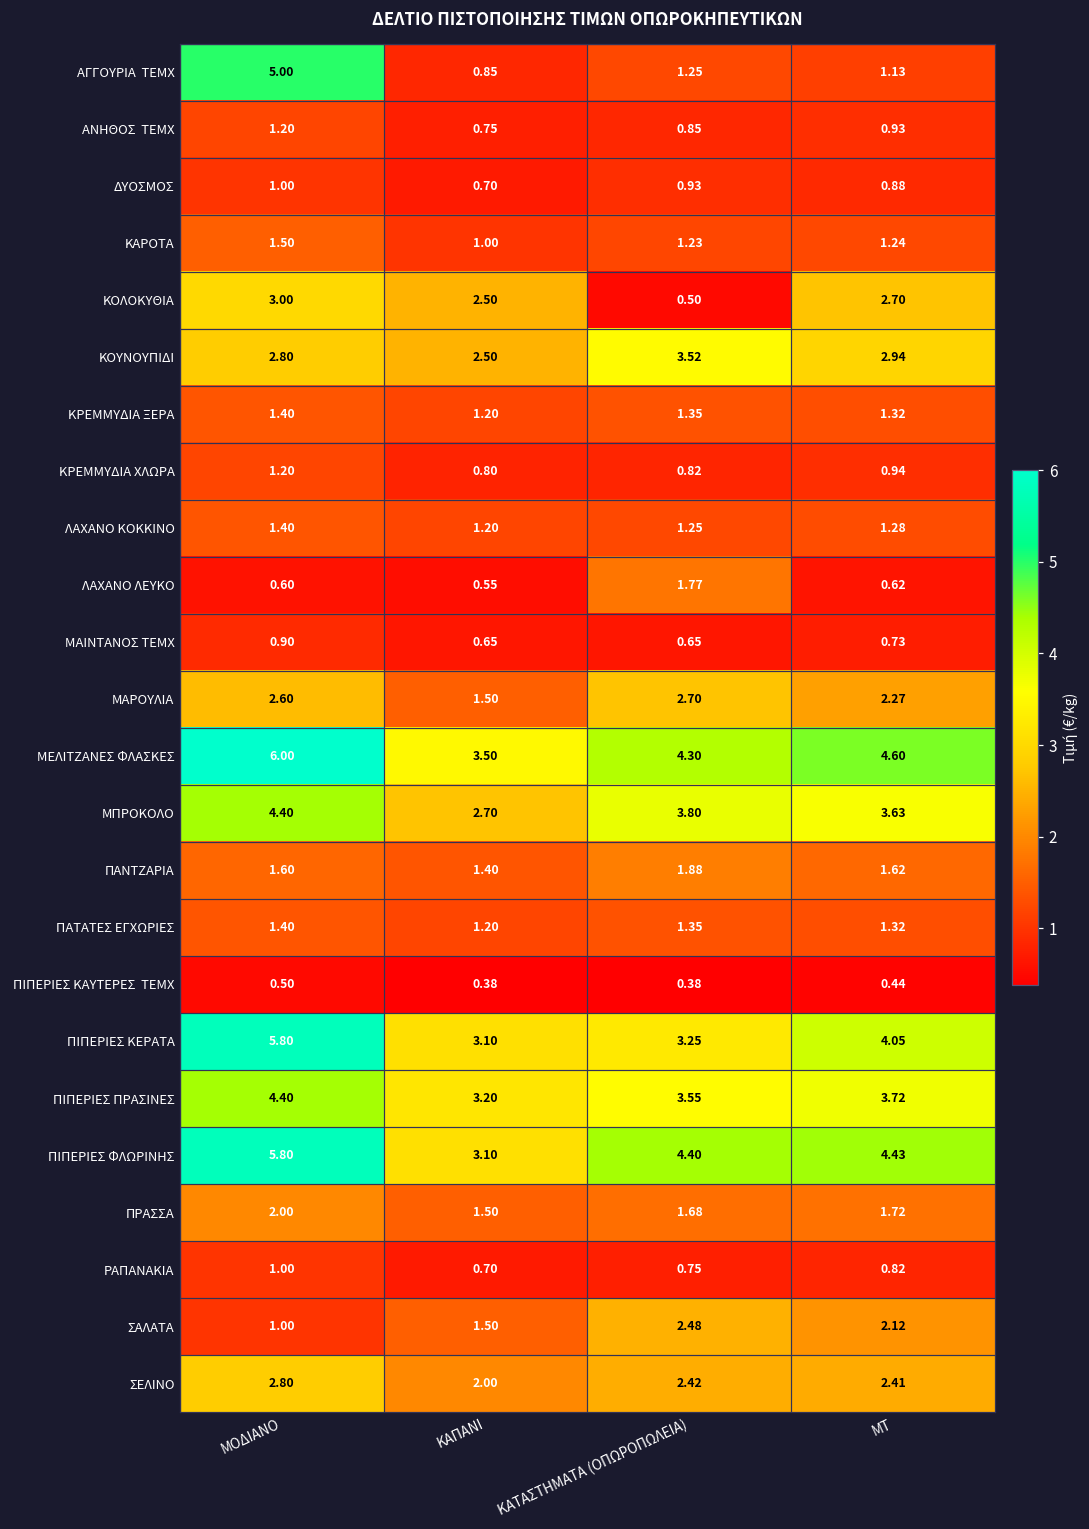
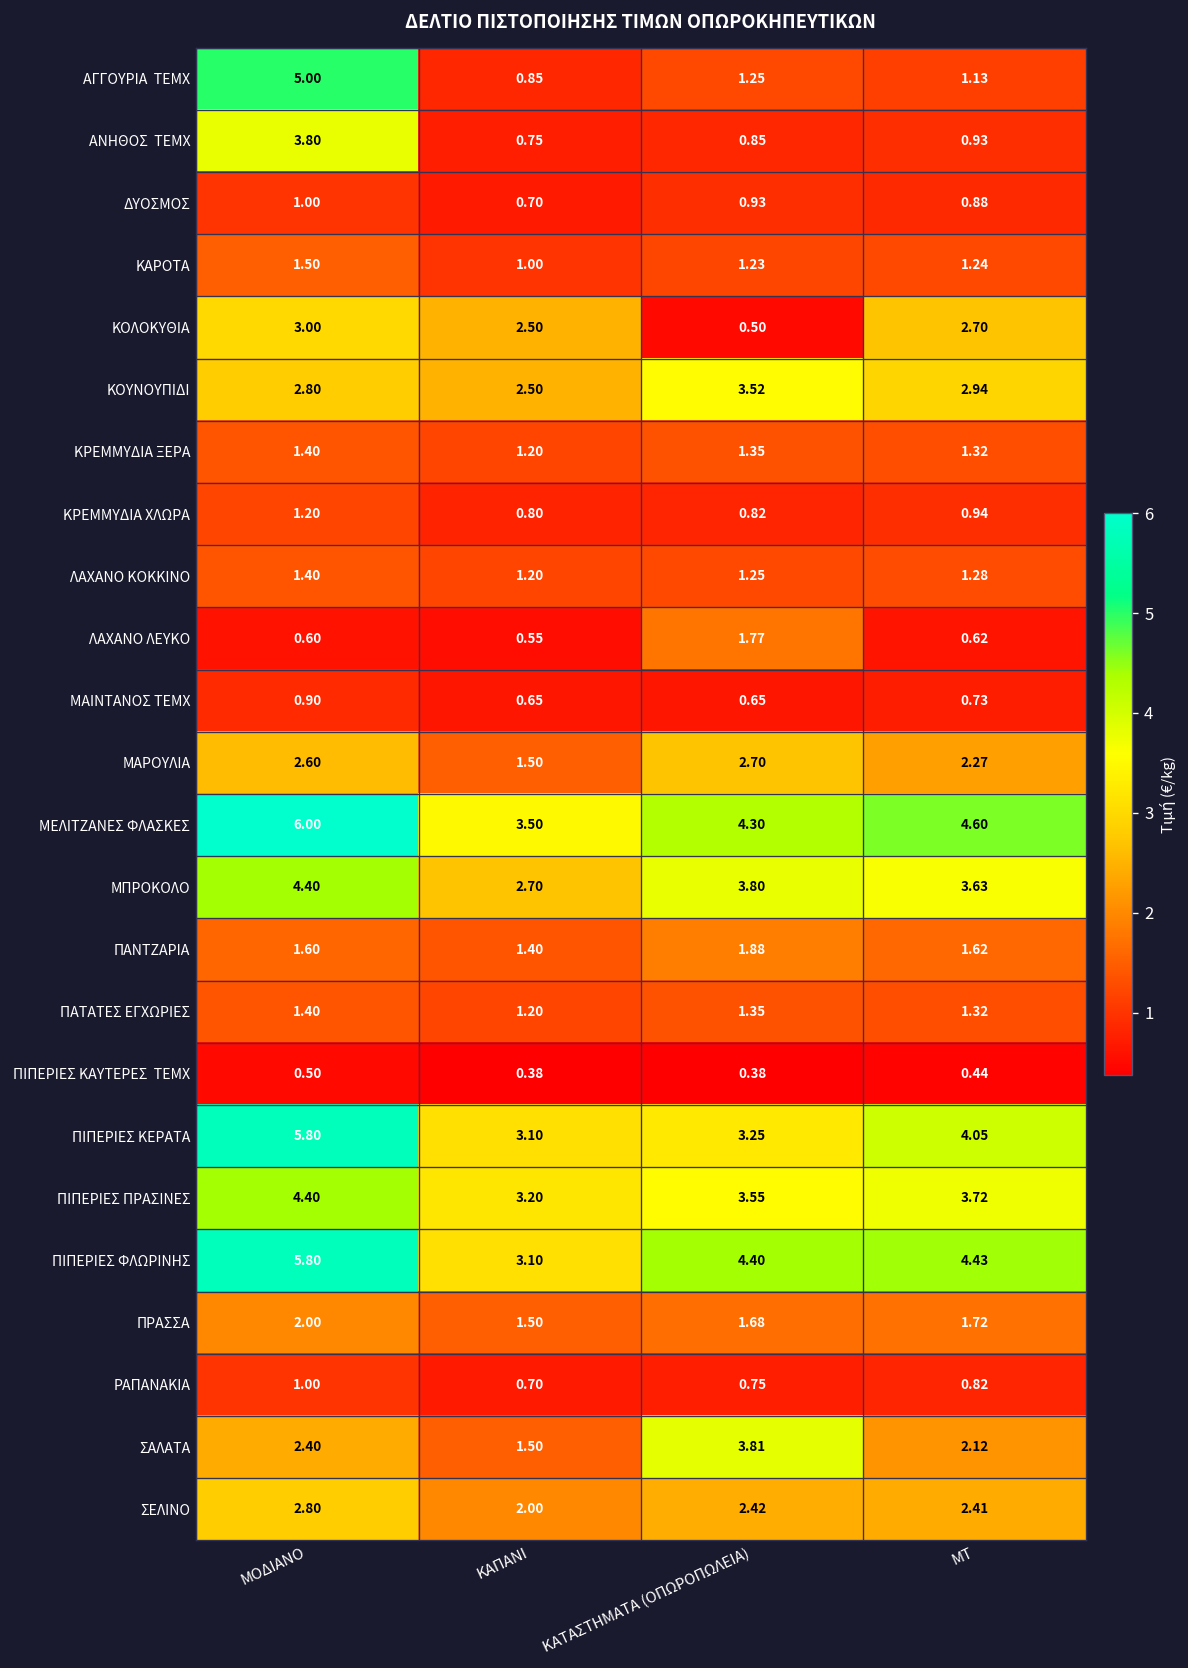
  {
    "ΑΓΓΟΥΡΙΑ ΤΕΜΧ": {
      "ΜΟΔΙΑΝΟ": 5.00,
      "ΚΑΠΑΝΙ": 0.85,
      "ΚΑΤΑΣΤΗΜΑΤΑ (ΟΠΩΡΟΠΩΛΕΙΑ)": 1.25,
      "ΜΤ": 1.13
    },
    "ΑΝΗΘΟΣ ΤΕΜΧ": {
-     "ΜΟΔΙΑΝΟ": 1.20,
+     "ΜΟΔΙΑΝΟ": 3.80,
      "ΚΑΠΑΝΙ": 0.75,
      "ΚΑΤΑΣΤΗΜΑΤΑ (ΟΠΩΡΟΠΩΛΕΙΑ)": 0.85,
      "ΜΤ": 0.93
    },
    "ΔΥΟΣΜΟΣ": {
      "ΜΟΔΙΑΝΟ": 1.00,
      "ΚΑΠΑΝΙ": 0.70,
      "ΚΑΤΑΣΤΗΜΑΤΑ (ΟΠΩΡΟΠΩΛΕΙΑ)": 0.93,
      "ΜΤ": 0.88
    },
    "ΚΑΡΟΤΑ": {
      "ΜΟΔΙΑΝΟ": 1.50,
      "ΚΑΠΑΝΙ": 1.00,
      "ΚΑΤΑΣΤΗΜΑΤΑ (ΟΠΩΡΟΠΩΛΕΙΑ)": 1.23,
      "ΜΤ": 1.24
    },
    "ΚΟΛΟΚΥΘΙΑ": {
      "ΜΟΔΙΑΝΟ": 3.00,
      "ΚΑΠΑΝΙ": 2.50,
      "ΚΑΤΑΣΤΗΜΑΤΑ (ΟΠΩΡΟΠΩΛΕΙΑ)": 0.50,
      "ΜΤ": 2.70
    },
    "ΚΟΥΝΟΥΠΙΔΙ": {
      "ΜΟΔΙΑΝΟ": 2.80,
      "ΚΑΠΑΝΙ": 2.50,
      "ΚΑΤΑΣΤΗΜΑΤΑ (ΟΠΩΡΟΠΩΛΕΙΑ)": 3.52,
      "ΜΤ": 2.94
    },
    "ΚΡΕΜΜΥΔΙΑ ΞΕΡΑ": {
      "ΜΟΔΙΑΝΟ": 1.40,
      "ΚΑΠΑΝΙ": 1.20,
      "ΚΑΤΑΣΤΗΜΑΤΑ (ΟΠΩΡΟΠΩΛΕΙΑ)": 1.35,
      "ΜΤ": 1.32
    },
    "ΚΡΕΜΜΥΔΙΑ ΧΛΩΡΑ": {
      "ΜΟΔΙΑΝΟ": 1.20,
      "ΚΑΠΑΝΙ": 0.80,
      "ΚΑΤΑΣΤΗΜΑΤΑ (ΟΠΩΡΟΠΩΛΕΙΑ)": 0.82,
      "ΜΤ": 0.94
    },
    "ΛΑΧΑΝΟ ΚΟΚΚΙΝΟ": {
      "ΜΟΔΙΑΝΟ": 1.40,
      "ΚΑΠΑΝΙ": 1.20,
      "ΚΑΤΑΣΤΗΜΑΤΑ (ΟΠΩΡΟΠΩΛΕΙΑ)": 1.25,
      "ΜΤ": 1.28
    },
    "ΛΑΧΑΝΟ ΛΕΥΚΟ": {
      "ΜΟΔΙΑΝΟ": 0.60,
      "ΚΑΠΑΝΙ": 0.55,
      "ΚΑΤΑΣΤΗΜΑΤΑ (ΟΠΩΡΟΠΩΛΕΙΑ)": 1.77,
      "ΜΤ": 0.62
    },
    "ΜΑΙΝΤΑΝΟΣ ΤΕΜΧ": {
      "ΜΟΔΙΑΝΟ": 0.90,
      "ΚΑΠΑΝΙ": 0.65,
      "ΚΑΤΑΣΤΗΜΑΤΑ (ΟΠΩΡΟΠΩΛΕΙΑ)": 0.65,
      "ΜΤ": 0.73
    },
    "ΜΑΡΟΥΛΙΑ": {
      "ΜΟΔΙΑΝΟ": 2.60,
      "ΚΑΠΑΝΙ": 1.50,
      "ΚΑΤΑΣΤΗΜΑΤΑ (ΟΠΩΡΟΠΩΛΕΙΑ)": 2.70,
      "ΜΤ": 2.27
    },
    "ΜΕΛΙΤΖΑΝΕΣ ΦΛΑΣΚΕΣ": {
      "ΜΟΔΙΑΝΟ": 6.00,
      "ΚΑΠΑΝΙ": 3.50,
      "ΚΑΤΑΣΤΗΜΑΤΑ (ΟΠΩΡΟΠΩΛΕΙΑ)": 4.30,
      "ΜΤ": 4.60
    },
    "ΜΠΡΟΚΟΛΟ": {
      "ΜΟΔΙΑΝΟ": 4.40,
      "ΚΑΠΑΝΙ": 2.70,
      "ΚΑΤΑΣΤΗΜΑΤΑ (ΟΠΩΡΟΠΩΛΕΙΑ)": 3.80,
      "ΜΤ": 3.63
    },
    "ΠΑΝΤΖΑΡΙΑ": {
      "ΜΟΔΙΑΝΟ": 1.60,
      "ΚΑΠΑΝΙ": 1.40,
      "ΚΑΤΑΣΤΗΜΑΤΑ (ΟΠΩΡΟΠΩΛΕΙΑ)": 1.88,
      "ΜΤ": 1.62
    },
    "ΠΑΤΑΤΕΣ ΕΓΧΩΡΙΕΣ": {
      "ΜΟΔΙΑΝΟ": 1.40,
      "ΚΑΠΑΝΙ": 1.20,
      "ΚΑΤΑΣΤΗΜΑΤΑ (ΟΠΩΡΟΠΩΛΕΙΑ)": 1.35,
      "ΜΤ": 1.32
    },
    "ΠΙΠΕΡΙΕΣ ΚΑΥΤΕΡΕΣ ΤΕΜΧ": {
      "ΜΟΔΙΑΝΟ": 0.50,
      "ΚΑΠΑΝΙ": 0.38,
      "ΚΑΤΑΣΤΗΜΑΤΑ (ΟΠΩΡΟΠΩΛΕΙΑ)": 0.38,
      "ΜΤ": 0.44
    },
    "ΠΙΠΕΡΙΕΣ ΚΕΡΑΤΑ": {
      "ΜΟΔΙΑΝΟ": 5.80,
      "ΚΑΠΑΝΙ": 3.10,
      "ΚΑΤΑΣΤΗΜΑΤΑ (ΟΠΩΡΟΠΩΛΕΙΑ)": 3.25,
      "ΜΤ": 4.05
    },
    "ΠΙΠΕΡΙΕΣ ΠΡΑΣΙΝΕΣ": {
      "ΜΟΔΙΑΝΟ": 4.40,
      "ΚΑΠΑΝΙ": 3.20,
      "ΚΑΤΑΣΤΗΜΑΤΑ (ΟΠΩΡΟΠΩΛΕΙΑ)": 3.55,
      "ΜΤ": 3.72
    },
    "ΠΙΠΕΡΙΕΣ ΦΛΩΡΙΝΗΣ": {
      "ΜΟΔΙΑΝΟ": 5.80,
      "ΚΑΠΑΝΙ": 3.10,
      "ΚΑΤΑΣΤΗΜΑΤΑ (ΟΠΩΡΟΠΩΛΕΙΑ)": 4.40,
      "ΜΤ": 4.43
    },
    "ΠΡΑΣΣΑ": {
      "ΜΟΔΙΑΝΟ": 2.00,
      "ΚΑΠΑΝΙ": 1.50,
      "ΚΑΤΑΣΤΗΜΑΤΑ (ΟΠΩΡΟΠΩΛΕΙΑ)": 1.68,
      "ΜΤ": 1.72
    },
    "ΡΑΠΑΝΑΚΙΑ": {
      "ΜΟΔΙΑΝΟ": 1.00,
      "ΚΑΠΑΝΙ": 0.70,
      "ΚΑΤΑΣΤΗΜΑΤΑ (ΟΠΩΡΟΠΩΛΕΙΑ)": 0.75,
      "ΜΤ": 0.82
    },
    "ΣΑΛΑΤΑ": {
-     "ΜΟΔΙΑΝΟ": 1.00,
+     "ΜΟΔΙΑΝΟ": 2.40,
      "ΚΑΠΑΝΙ": 1.50,
-     "ΚΑΤΑΣΤΗΜΑΤΑ (ΟΠΩΡΟΠΩΛΕΙΑ)": 2.48,
+     "ΚΑΤΑΣΤΗΜΑΤΑ (ΟΠΩΡΟΠΩΛΕΙΑ)": 3.81,
      "ΜΤ": 2.12
    },
    "ΣΕΛΙΝΟ": {
      "ΜΟΔΙΑΝΟ": 2.80,
      "ΚΑΠΑΝΙ": 2.00,
      "ΚΑΤΑΣΤΗΜΑΤΑ (ΟΠΩΡΟΠΩΛΕΙΑ)": 2.42,
      "ΜΤ": 2.41
    }
  }
